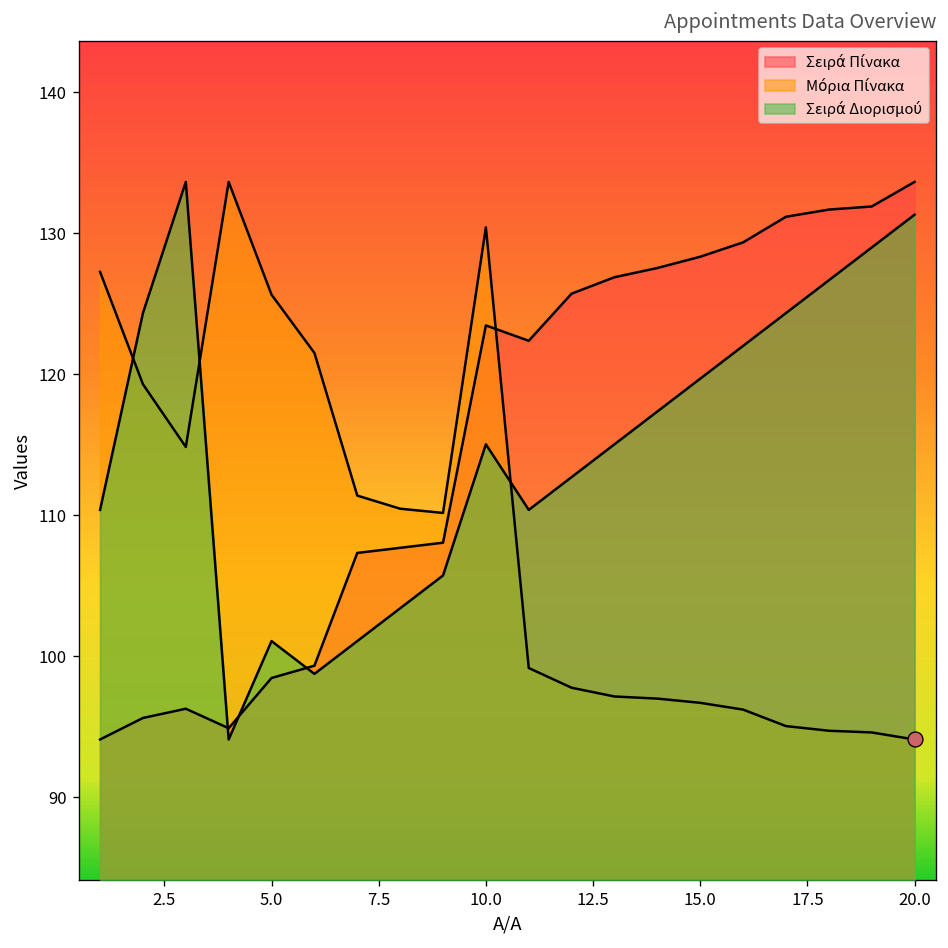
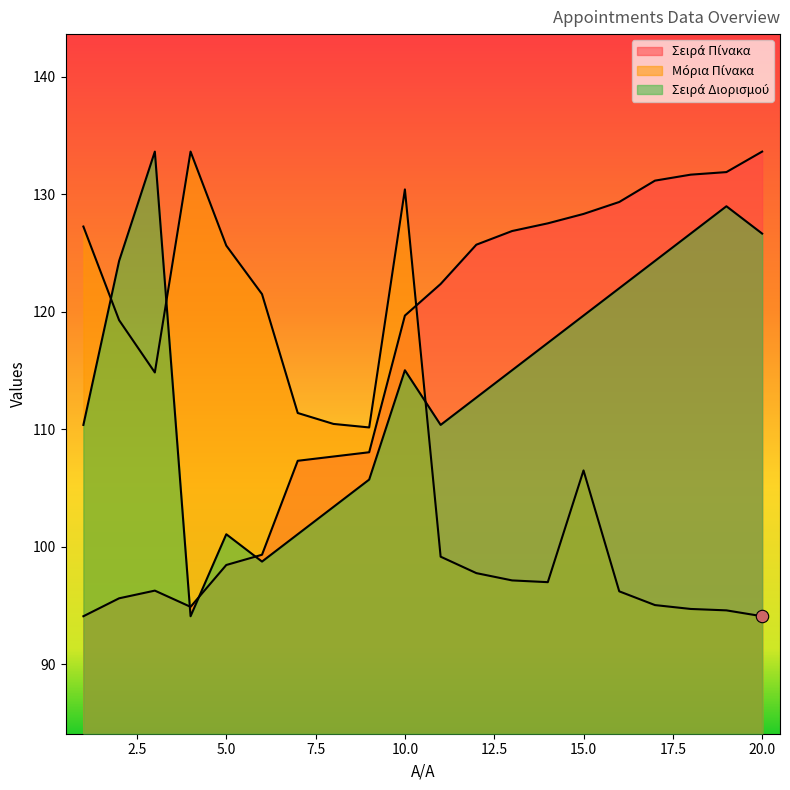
  {
    "Σειρά Πίνακα": {
      "5.0": 98.4,
-     "10.0": 123.5,
+     "10.0": 119.7,
      "15.0": 128.3,
      "20.0": 133.6
    },
    "Μόρια Πίνακα": {
      "5.0": 125.6,
      "10.0": 130.4,
-     "15.0": 96.7
+     "15.0": 106.5
    },
    "Σειρά Διορισμού": {
      "5.0": 101.1,
      "10.0": 115.0,
      "15.0": 119.7,
-     "20.0": 131.3
+     "20.0": 126.7
    }
  }
